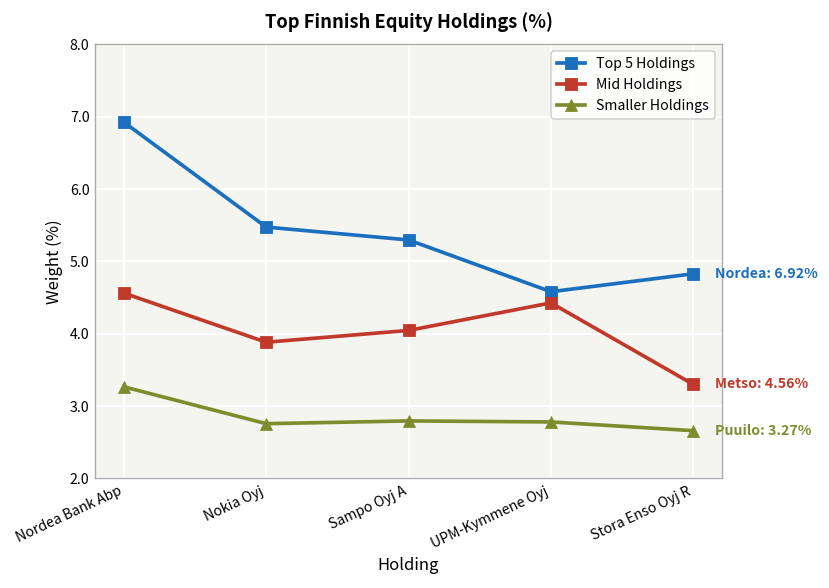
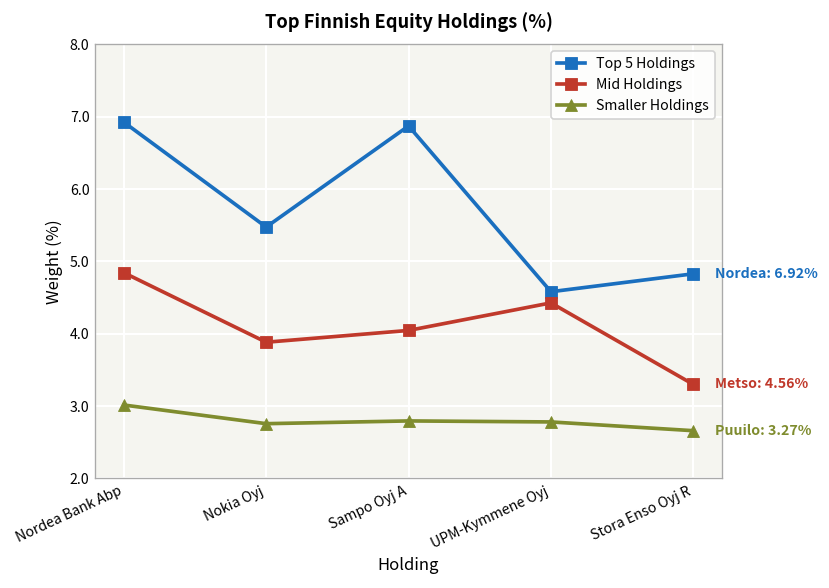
  {
    "Top 5 Holdings": {
      "Nordea Bank Abp": 6.9,
      "Nokia Oyj": 5.5,
-     "Sampo Oyj A": 5.3,
+     "Sampo Oyj A": 6.9,
      "UPM-Kymmene Oyj": 4.6
    },
    "Mid Holdings": {
-     "Nordea Bank Abp": 4.6,
+     "Nordea Bank Abp": 4.8,
      "Nokia Oyj": 3.9,
      "Sampo Oyj A": 4.0,
      "UPM-Kymmene Oyj": 4.4
    },
    "Smaller Holdings": {
-     "Nordea Bank Abp": 3.3,
+     "Nordea Bank Abp": 3.0,
      "Nokia Oyj": 2.8,
      "Sampo Oyj A": 2.8,
      "UPM-Kymmene Oyj": 2.8
    }
  }
